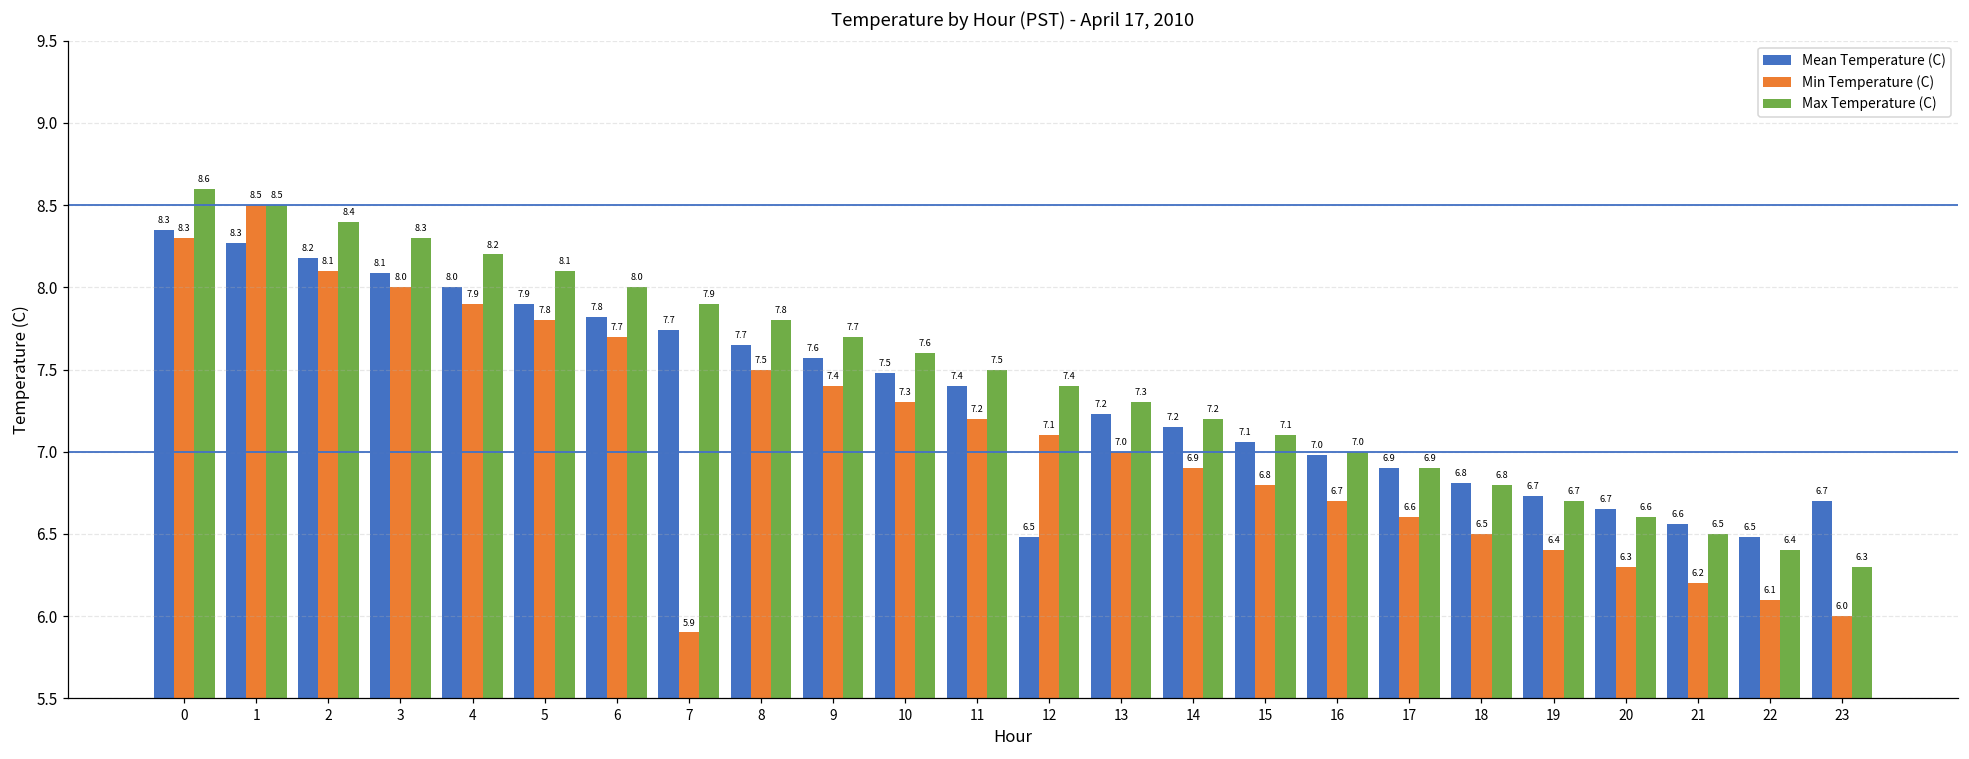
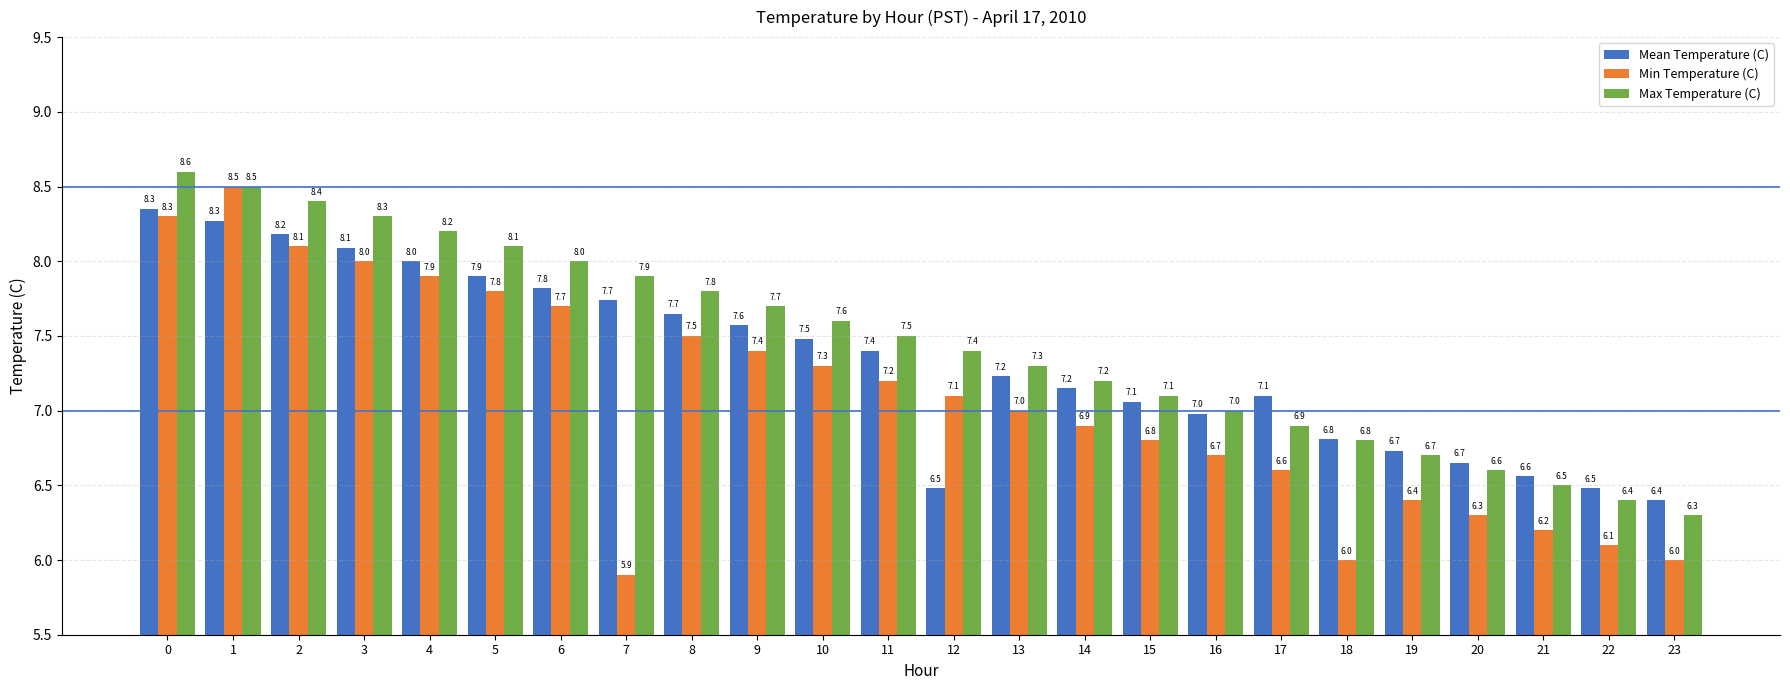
  {
    "Mean Temperature (C)": {
      "0": 8.3,
      "1": 8.3,
      "2": 8.2,
      "3": 8.1,
      "4": 8.0,
      "5": 7.9,
      "6": 7.8,
      "7": 7.7,
      "8": 7.7,
      "9": 7.6,
      "10": 7.5,
      "11": 7.4,
      "12": 6.5,
      "13": 7.2,
      "14": 7.2,
      "15": 7.1,
      "16": 7.0,
-     "17": 6.9,
+     "17": 7.1,
      "18": 6.8,
      "19": 6.7,
      "20": 6.7,
      "21": 6.6,
      "22": 6.5,
-     "23": 6.7
+     "23": 6.4
    },
    "Min Temperature (C)": {
      "0": 8.3,
      "1": 8.5,
      "2": 8.1,
      "3": 8.0,
      "4": 7.9,
      "5": 7.8,
      "6": 7.7,
      "7": 5.9,
      "8": 7.5,
      "9": 7.4,
      "10": 7.3,
      "11": 7.2,
      "12": 7.1,
      "13": 7.0,
      "14": 6.9,
      "15": 6.8,
      "16": 6.7,
      "17": 6.6,
-     "18": 6.5,
+     "18": 6.0,
      "19": 6.4,
      "20": 6.3,
      "21": 6.2,
      "22": 6.1,
      "23": 6.0
    },
    "Max Temperature (C)": {
      "0": 8.6,
      "1": 8.5,
      "2": 8.4,
      "3": 8.3,
      "4": 8.2,
      "5": 8.1,
      "6": 8.0,
      "7": 7.9,
      "8": 7.8,
      "9": 7.7,
      "10": 7.6,
      "11": 7.5,
      "12": 7.4,
      "13": 7.3,
      "14": 7.2,
      "15": 7.1,
      "16": 7.0,
      "17": 6.9,
      "18": 6.8,
      "19": 6.7,
      "20": 6.6,
      "21": 6.5,
      "22": 6.4,
      "23": 6.3
    }
  }
